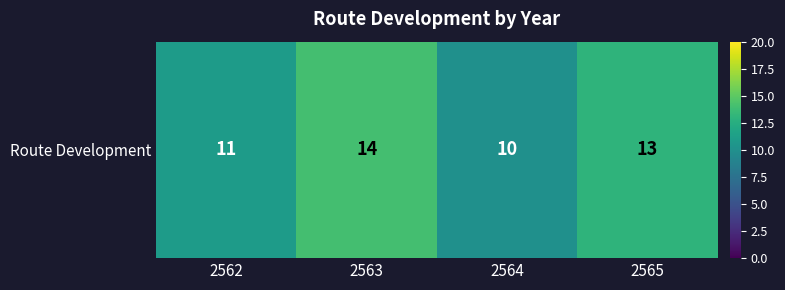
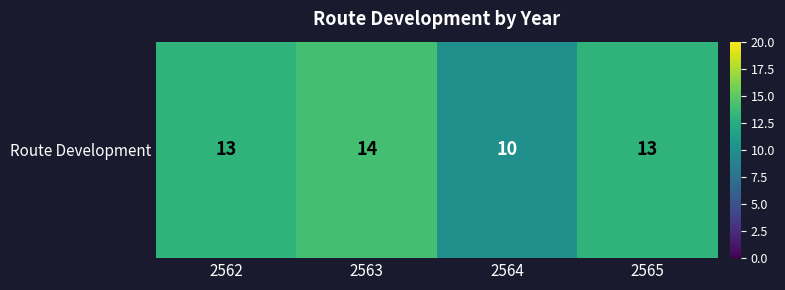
  {
    "Route Development": {
-     "2562": 11,
+     "2562": 13,
      "2563": 14,
      "2564": 10,
      "2565": 13
    }
  }
